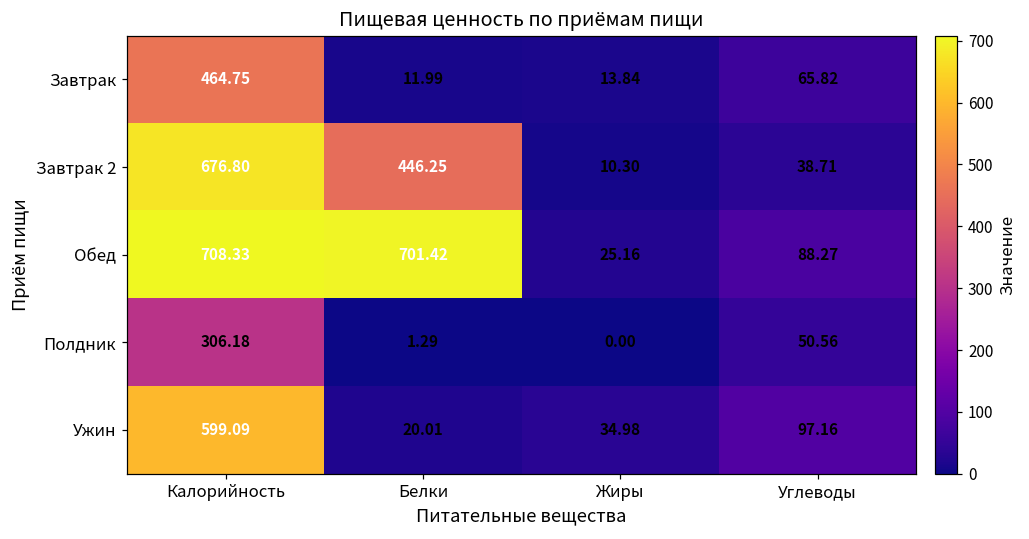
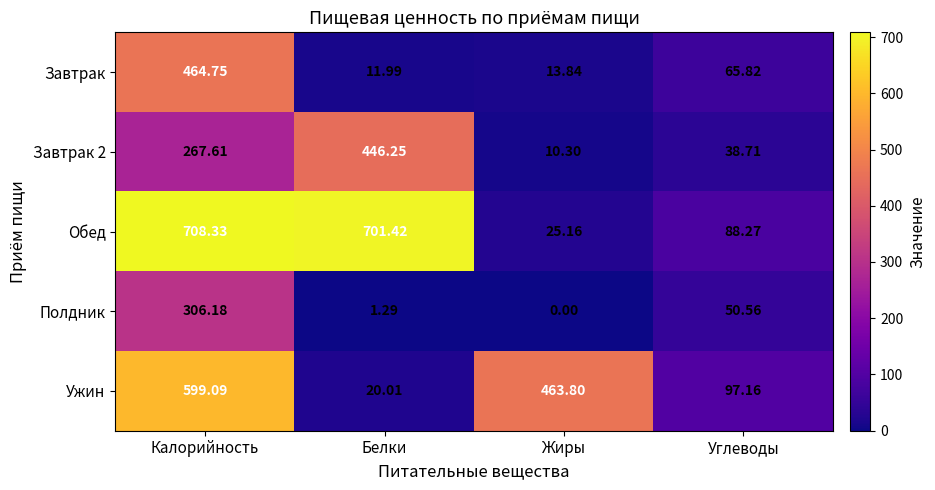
  {
    "Завтрак": {
      "Калорийность": 464.75,
      "Белки": 11.99,
      "Жиры": 13.84,
      "Углеводы": 65.82
    },
    "Завтрак 2": {
-     "Калорийность": 676.80,
+     "Калорийность": 267.61,
      "Белки": 446.25,
      "Жиры": 10.30,
      "Углеводы": 38.71
    },
    "Обед": {
      "Калорийность": 708.33,
      "Белки": 701.42,
      "Жиры": 25.16,
      "Углеводы": 88.27
    },
    "Полдник": {
      "Калорийность": 306.18,
      "Белки": 1.29,
      "Жиры": 0.00,
      "Углеводы": 50.56
    },
    "Ужин": {
      "Калорийность": 599.09,
      "Белки": 20.01,
-     "Жиры": 34.98,
+     "Жиры": 463.80,
      "Углеводы": 97.16
    }
  }
